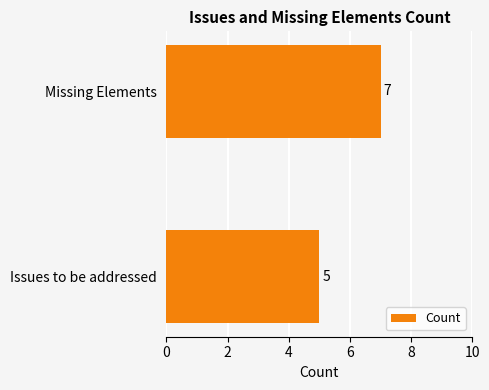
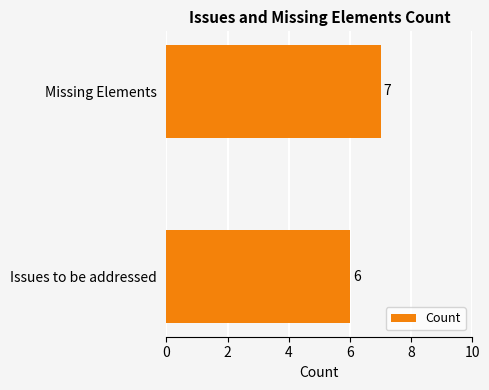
  {
    "Missing Elements": 7,
-   "Issues to be addressed": 5
+   "Issues to be addressed": 6
  }
